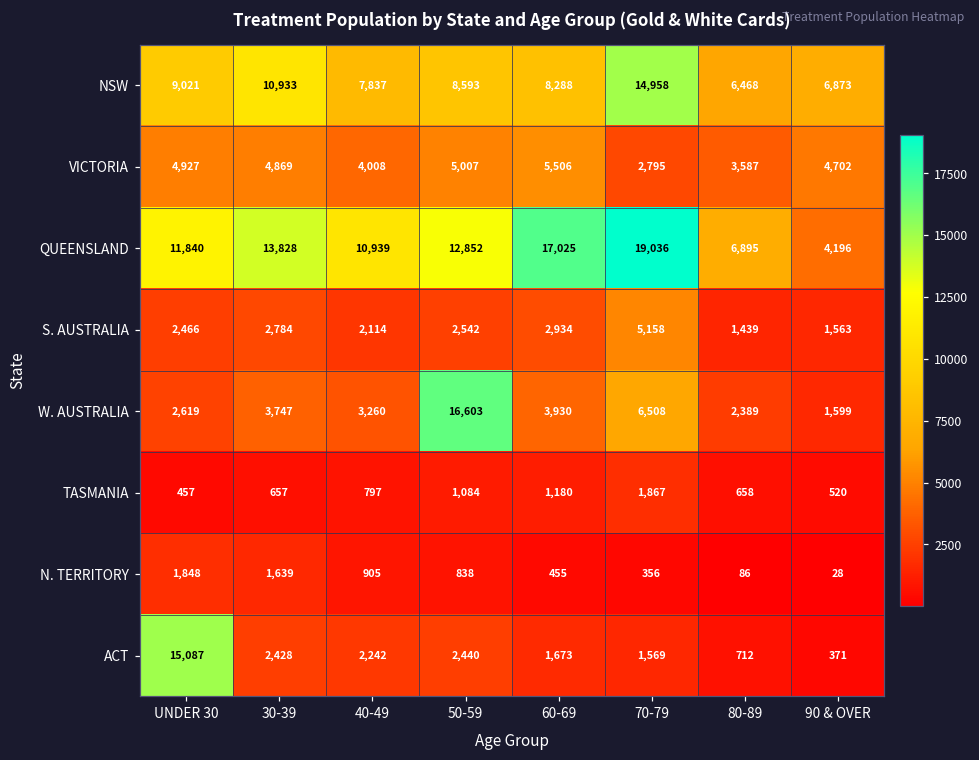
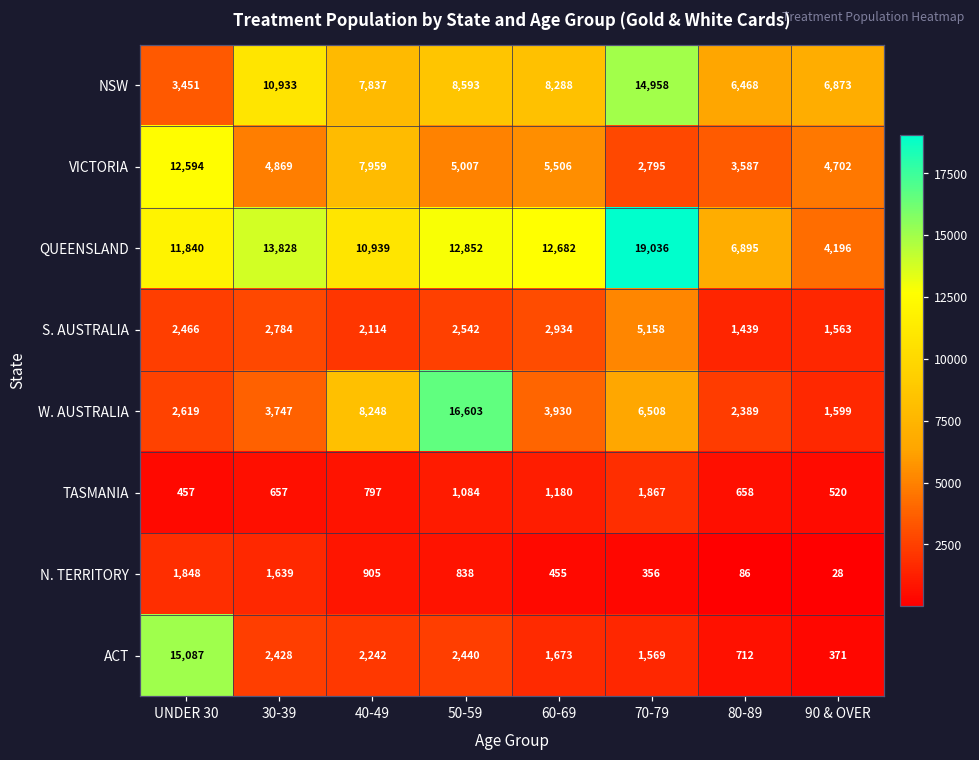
  {
    "NSW": {
-     "UNDER 30": "9,021",
+     "UNDER 30": "3,451",
      "30-39": "10,933",
      "40-49": "7,837",
      "50-59": "8,593",
      "60-69": "8,288",
      "70-79": "14,958",
      "80-89": "6,468",
      "90 & OVER": "6,873"
    },
    "VICTORIA": {
-     "UNDER 30": "4,927",
+     "UNDER 30": "12,594",
      "30-39": "4,869",
-     "40-49": "4,008",
+     "40-49": "7,959",
      "50-59": "5,007",
      "60-69": "5,506",
      "70-79": "2,795",
      "80-89": "3,587",
      "90 & OVER": "4,702"
    },
    "QUEENSLAND": {
      "UNDER 30": "11,840",
      "30-39": "13,828",
      "40-49": "10,939",
      "50-59": "12,852",
-     "60-69": "17,025",
+     "60-69": "12,682",
      "70-79": "19,036",
      "80-89": "6,895",
      "90 & OVER": "4,196"
    },
    "S. AUSTRALIA": {
      "UNDER 30": "2,466",
      "30-39": "2,784",
      "40-49": "2,114",
      "50-59": "2,542",
      "60-69": "2,934",
      "70-79": "5,158",
      "80-89": "1,439",
      "90 & OVER": "1,563"
    },
    "W. AUSTRALIA": {
      "UNDER 30": "2,619",
      "30-39": "3,747",
-     "40-49": "3,260",
+     "40-49": "8,248",
      "50-59": "16,603",
      "60-69": "3,930",
      "70-79": "6,508",
      "80-89": "2,389",
      "90 & OVER": "1,599"
    },
    "TASMANIA": {
      "UNDER 30": "457",
      "30-39": "657",
      "40-49": "797",
      "50-59": "1,084",
      "60-69": "1,180",
      "70-79": "1,867",
      "80-89": "658",
      "90 & OVER": "520"
    },
    "N. TERRITORY": {
      "UNDER 30": "1,848",
      "30-39": "1,639",
      "40-49": "905",
      "50-59": "838",
      "60-69": "455",
      "70-79": "356",
      "80-89": "86",
      "90 & OVER": "28"
    },
    "ACT": {
      "UNDER 30": "15,087",
      "30-39": "2,428",
      "40-49": "2,242",
      "50-59": "2,440",
      "60-69": "1,673",
      "70-79": "1,569",
      "80-89": "712",
      "90 & OVER": "371"
    }
  }
